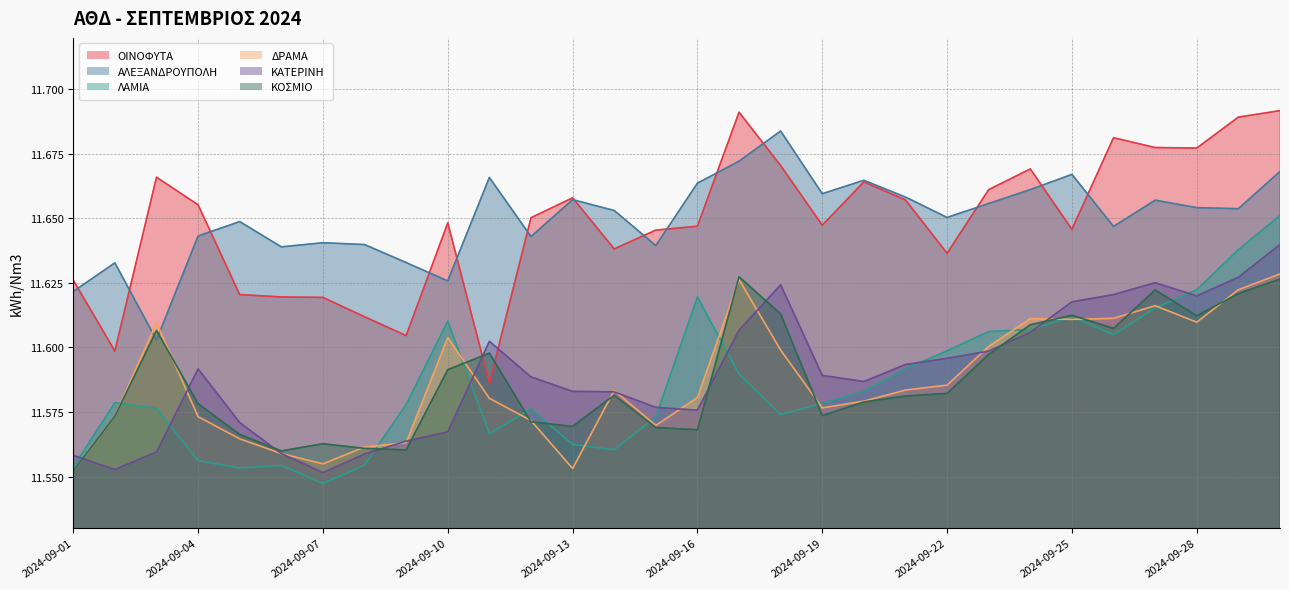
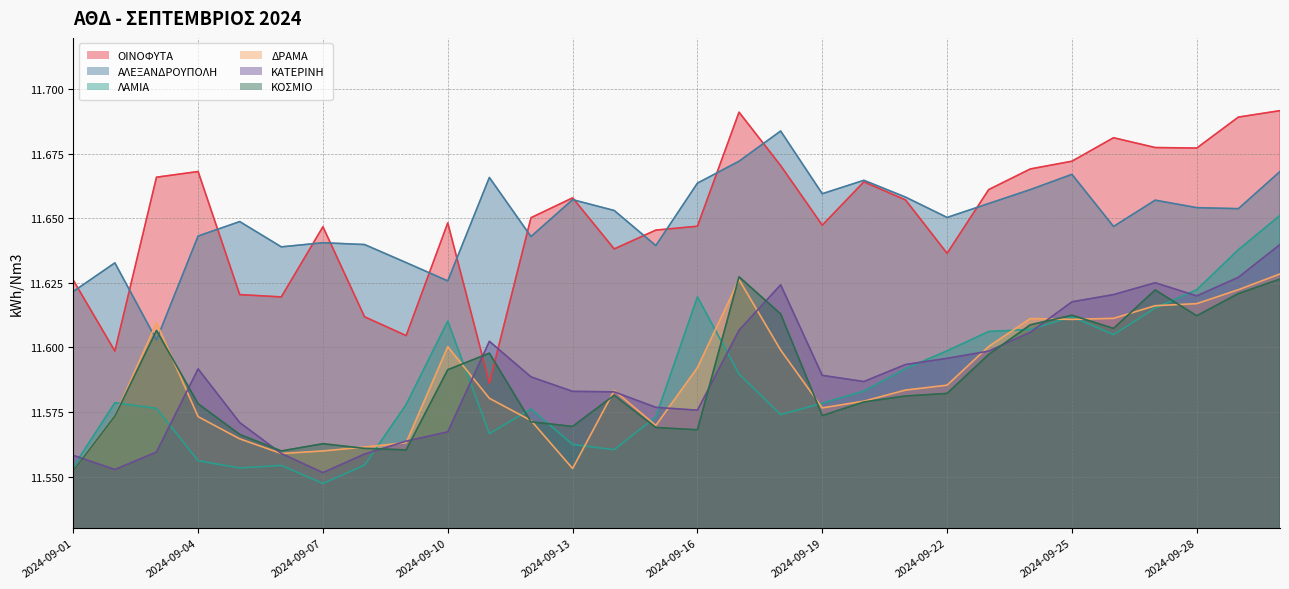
  {
    "ΟΙΝΟΦΥΤΑ": {
      "2024-09-01": 11.626,
-     "2024-09-04": 11.655,
-     "2024-09-07": 11.619,
+     "2024-09-04": 11.668,
+     "2024-09-07": 11.647,
      "2024-09-10": 11.648,
      "2024-09-16": 11.647,
      "2024-09-19": 11.647,
      "2024-09-22": 11.637,
-     "2024-09-25": 11.646,
+     "2024-09-25": 11.672,
      "2024-09-28": 11.677
    },
    "ΔΡΑΜΑ": {
      "2024-09-04": 11.573,
-     "2024-09-07": 11.555,
-     "2024-09-10": 11.604,
+     "2024-09-07": 11.560,
+     "2024-09-10": 11.600,
      "2024-09-13": 11.553,
-     "2024-09-16": 11.581,
+     "2024-09-16": 11.592,
      "2024-09-19": 11.577,
      "2024-09-22": 11.585,
      "2024-09-25": 11.611,
-     "2024-09-28": 11.610
+     "2024-09-28": 11.617
    }
  }
